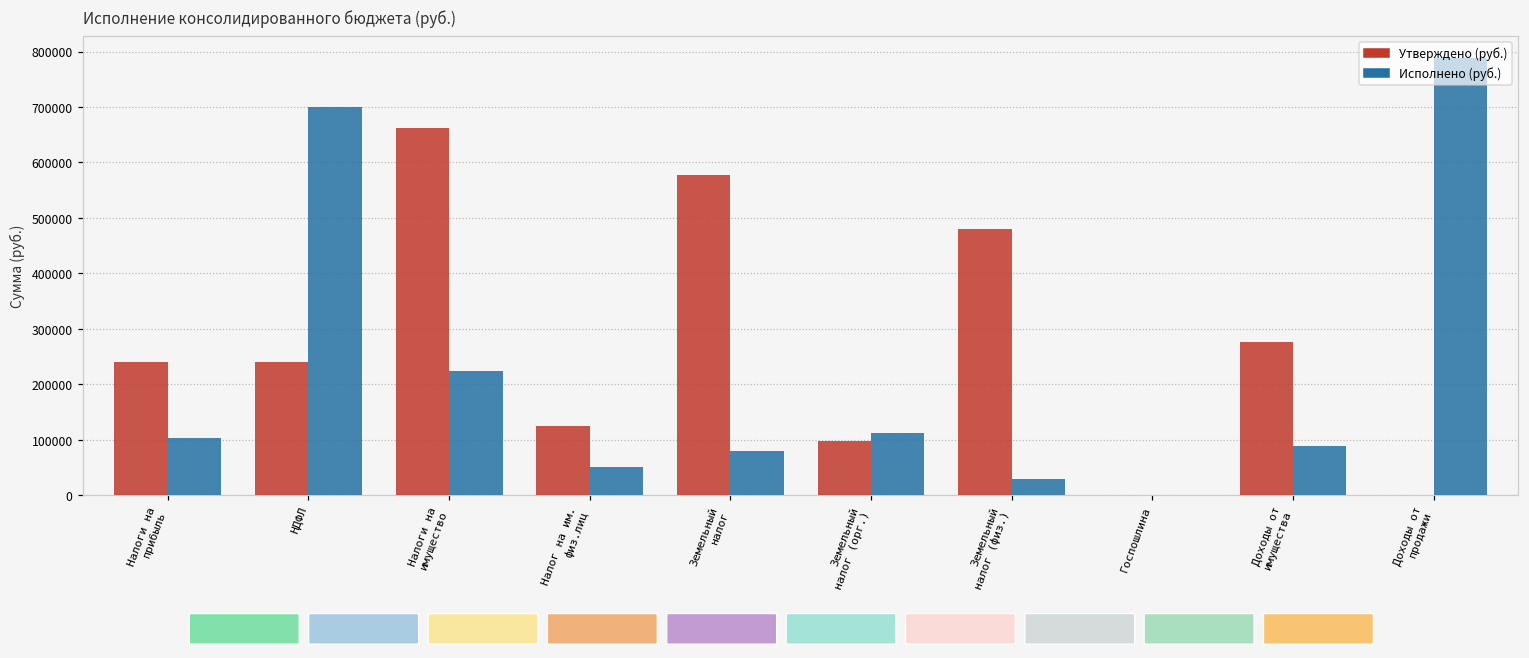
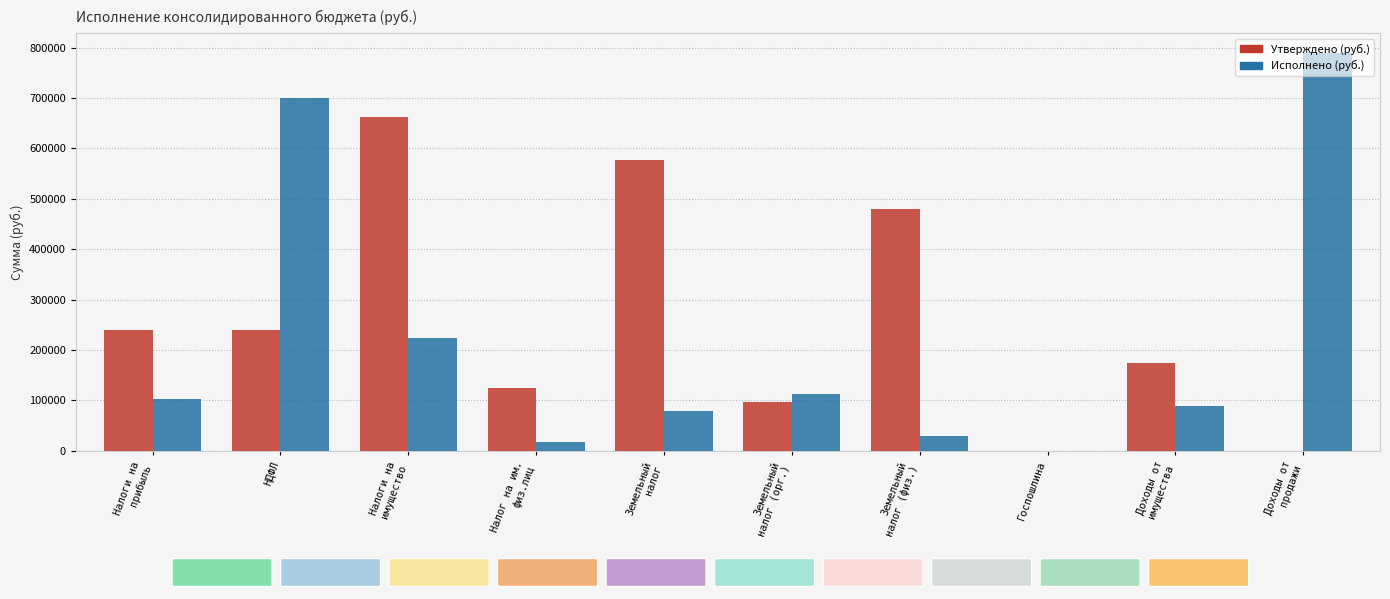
  {
    "Утверждено (руб.)": {
      "Налоги на прибыль": 240000,
      "НДФЛ": 240000,
      "Налоги на имущество": 660000,
      "Налог на им. физ.лиц": 120000,
      "Земельный налог": 580000,
      "Земельный налог (орг.)": 100000,
      "Земельный налог (физ.)": 480000,
-     "Доходы от имущества": 280000,
+     "Доходы от имущества": 170000,
      "Доходы от продажи": 0
    },
    "Исполнено (руб.)": {
      "Налоги на прибыль": 100000,
      "НДФЛ": 700000,
      "Налоги на имущество": 220000,
-     "Налог на им. физ.лиц": 50000,
+     "Налог на им. физ.лиц": 20000,
      "Земельный налог": 80000,
      "Земельный налог (орг.)": 110000,
      "Земельный налог (физ.)": 30000,
      "Доходы от имущества": 90000
    }
  }
